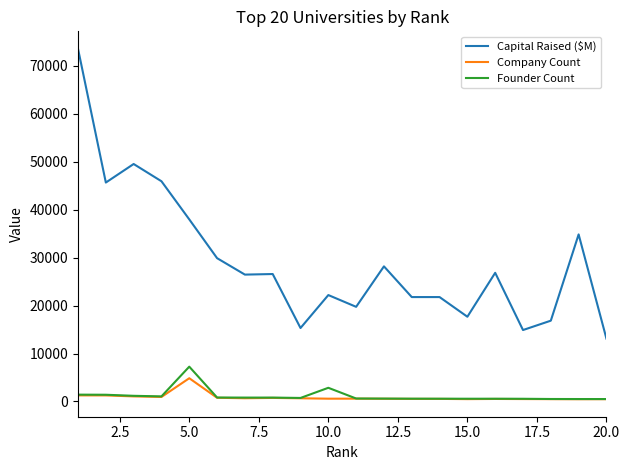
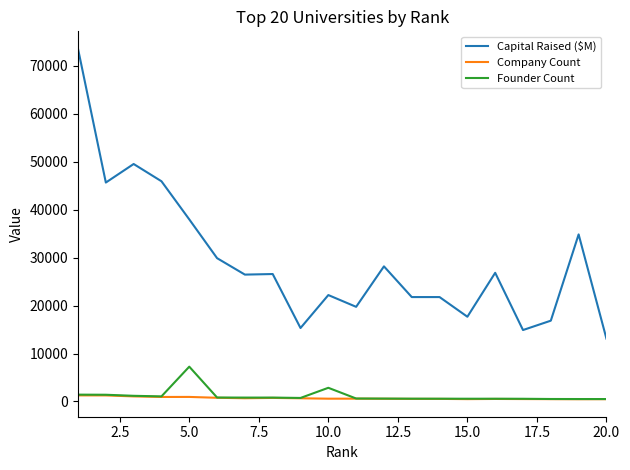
  {
    "Capital Raised ($M)": {
      "5.0": 38000,
      "10.0": 22000,
      "15.0": 18000,
      "20.0": 13000
    },
    "Company Count": {
-     "5.0": 5000,
+     "5.0": 1000,
      "10.0": 1000
    },
    "Founder Count": {
      "5.0": 7000,
      "10.0": 3000
    }
  }
